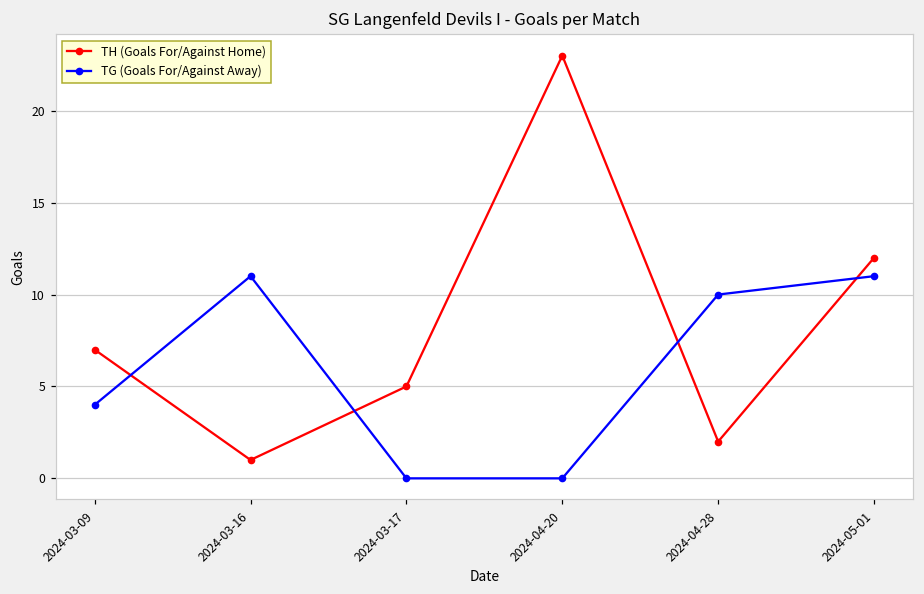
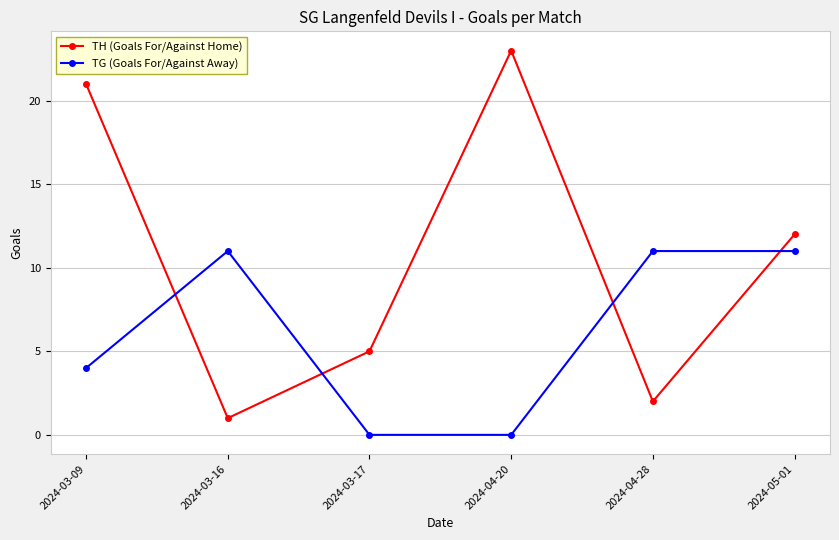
  {
    "TH (Goals For/Against Home)": {
-     "2024-03-09": 7,
+     "2024-03-09": 21,
      "2024-03-16": 1,
      "2024-03-17": 5,
      "2024-04-20": 23,
      "2024-04-28": 2,
      "2024-05-01": 12
    },
    "TG (Goals For/Against Away)": {
      "2024-03-09": 4,
      "2024-03-16": 11,
      "2024-03-17": 0,
      "2024-04-20": 0,
-     "2024-04-28": 10,
+     "2024-04-28": 11,
      "2024-05-01": 11
    }
  }
